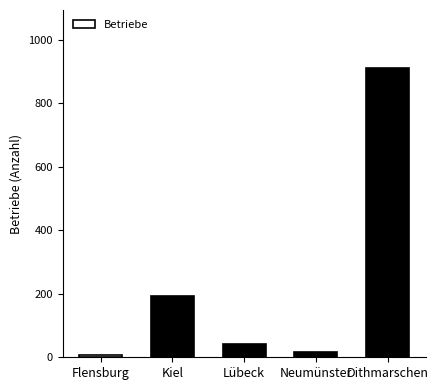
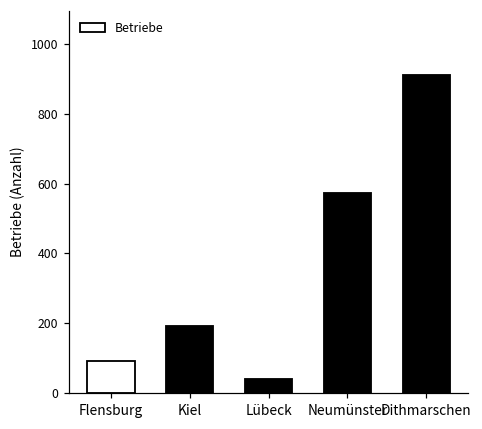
  {
-   "Flensburg": 10,
+   "Flensburg": 90,
    "Kiel": 190,
    "Lübeck": 40,
-   "Neumünster": 20,
+   "Neumünster": 570,
    "Dithmarschen": 910
  }
